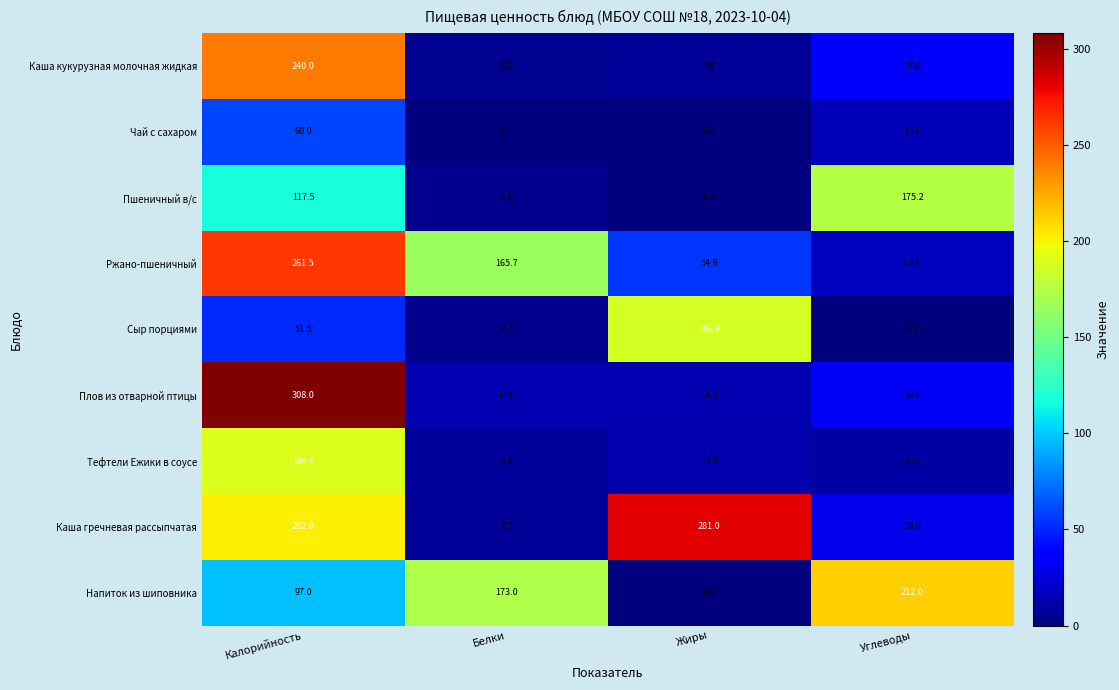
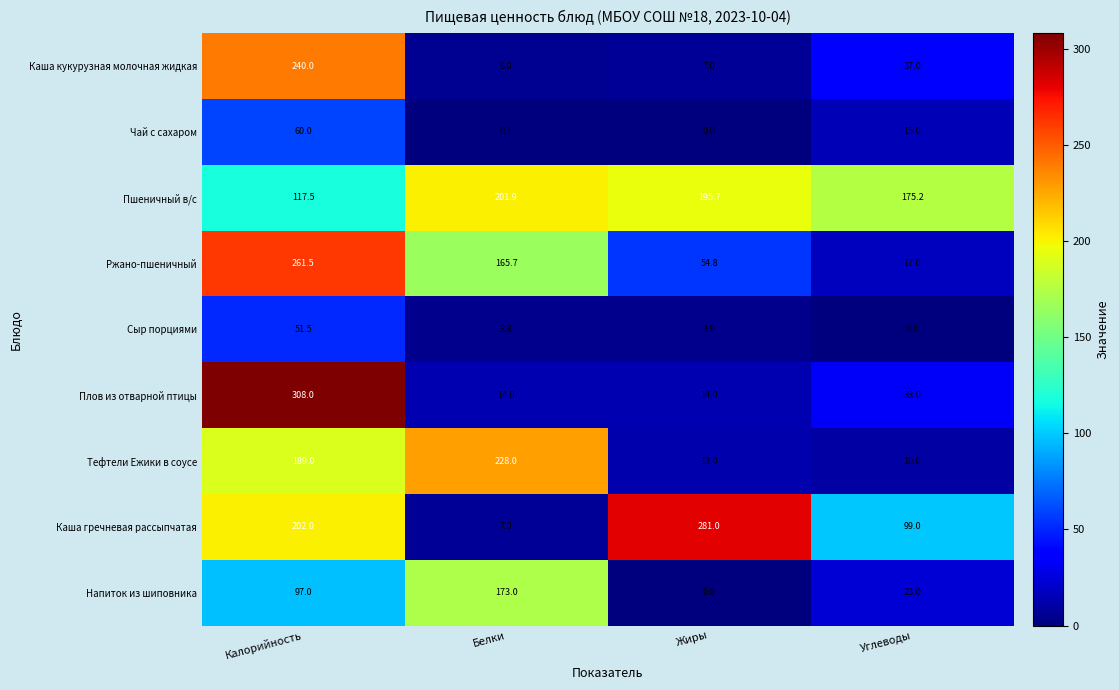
  {
    "Каша кукурузная молочная жидкая": {
      "Калорийность": 240.0,
      "Белки": 6.0,
      "Жиры": 7.0,
      "Углеводы": 37.0
    },
    "Чай с сахаром": {
      "Калорийность": 60.0,
      "Белки": 0.1,
      "Жиры": 0.0,
      "Углеводы": 15.0
    },
    "Пшеничный в/с": {
      "Калорийность": 117.5,
-     "Белки": 3.8,
-     "Жиры": 0.4,
+     "Белки": 201.9,
+     "Жиры": 195.7,
      "Углеводы": 175.2
    },
    "Ржано-пшеничный": {
      "Калорийность": 261.5,
      "Белки": 165.7,
      "Жиры": 54.8,
      "Углеводы": 17.0
    },
    "Сыр порциями": {
      "Калорийность": 51.5,
      "Белки": 3.8,
-     "Жиры": 186.9,
+     "Жиры": 3.9,
      "Углеводы": 0.0
    },
    "Плов из отварной птицы": {
      "Калорийность": 308.0,
      "Белки": 14.0,
      "Жиры": 14.0,
      "Углеводы": 33.0
    },
    "Тефтели Ежики в соусе": {
      "Калорийность": 189.0,
-     "Белки": 8.0,
+     "Белки": 228.0,
      "Жиры": 13.0,
      "Углеводы": 10.0
    },
    "Каша гречневая рассыпчатая": {
      "Калорийность": 202.0,
      "Белки": 7.0,
      "Жиры": 281.0,
-     "Углеводы": 30.0
+     "Углеводы": 99.0
    },
    "Напиток из шиповника": {
      "Калорийность": 97.0,
      "Белки": 173.0,
      "Жиры": 0.0,
-     "Углеводы": 212.0
+     "Углеводы": 23.0
    }
  }
